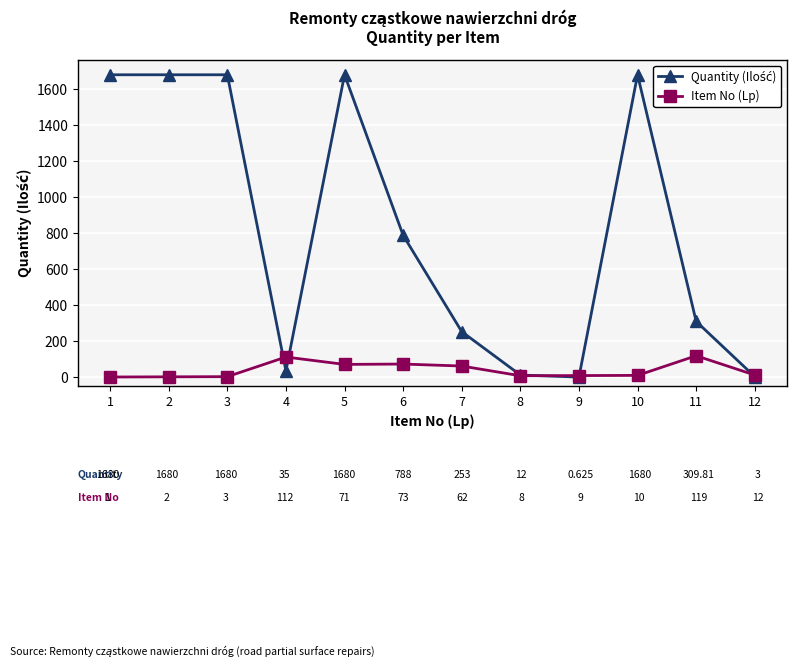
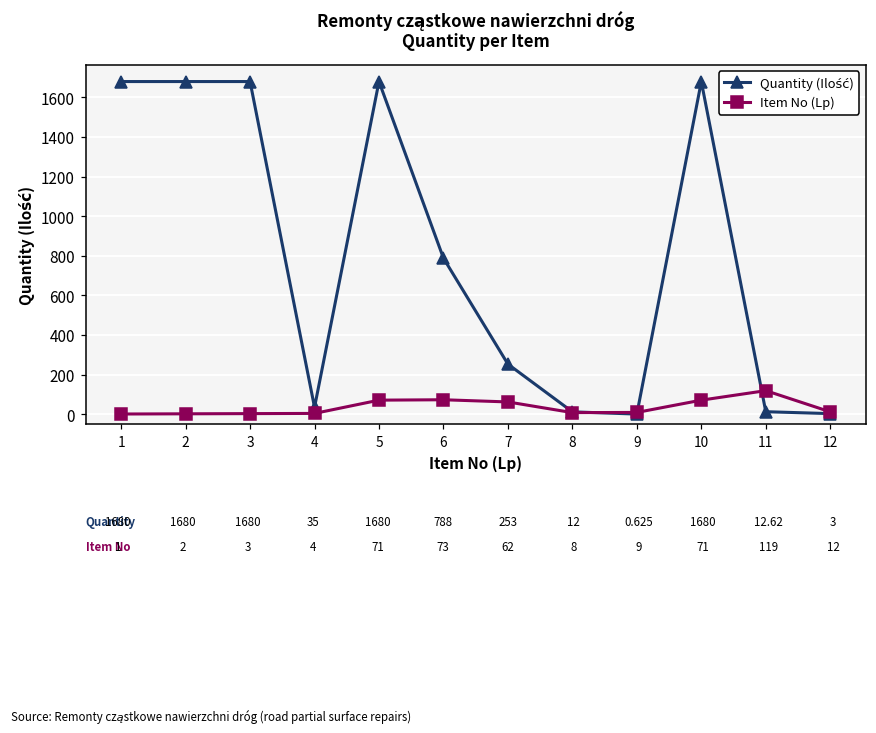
  {
    "Quantity (Ilość)": {
-     "11": 309.81
+     "11": 12.62
    },
    "Item No (Lp)": {
-     "4": 112,
-     "10": 10
+     "4": 4,
+     "10": 71
    }
  }
